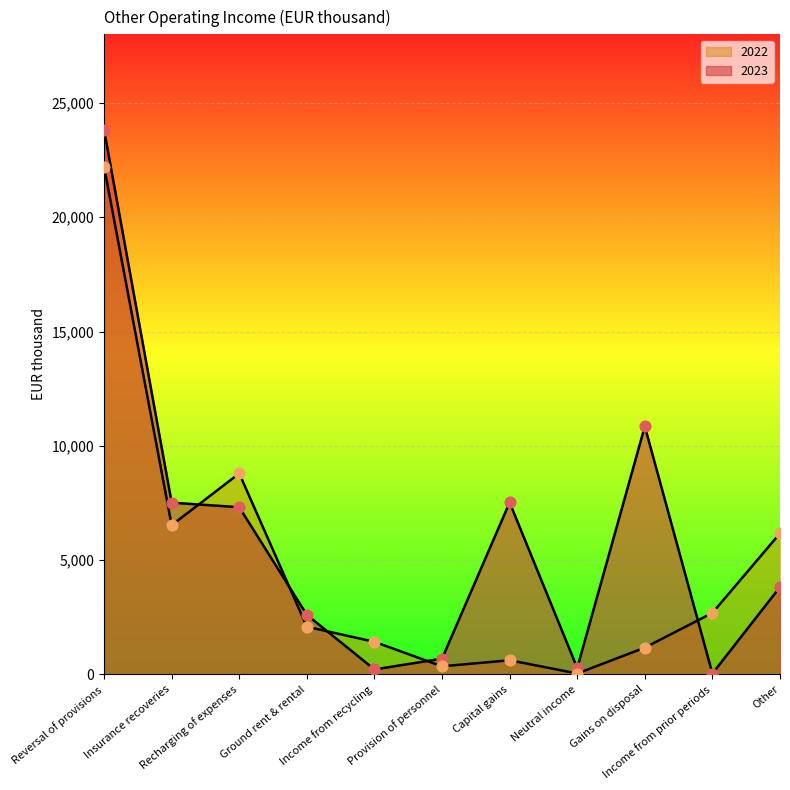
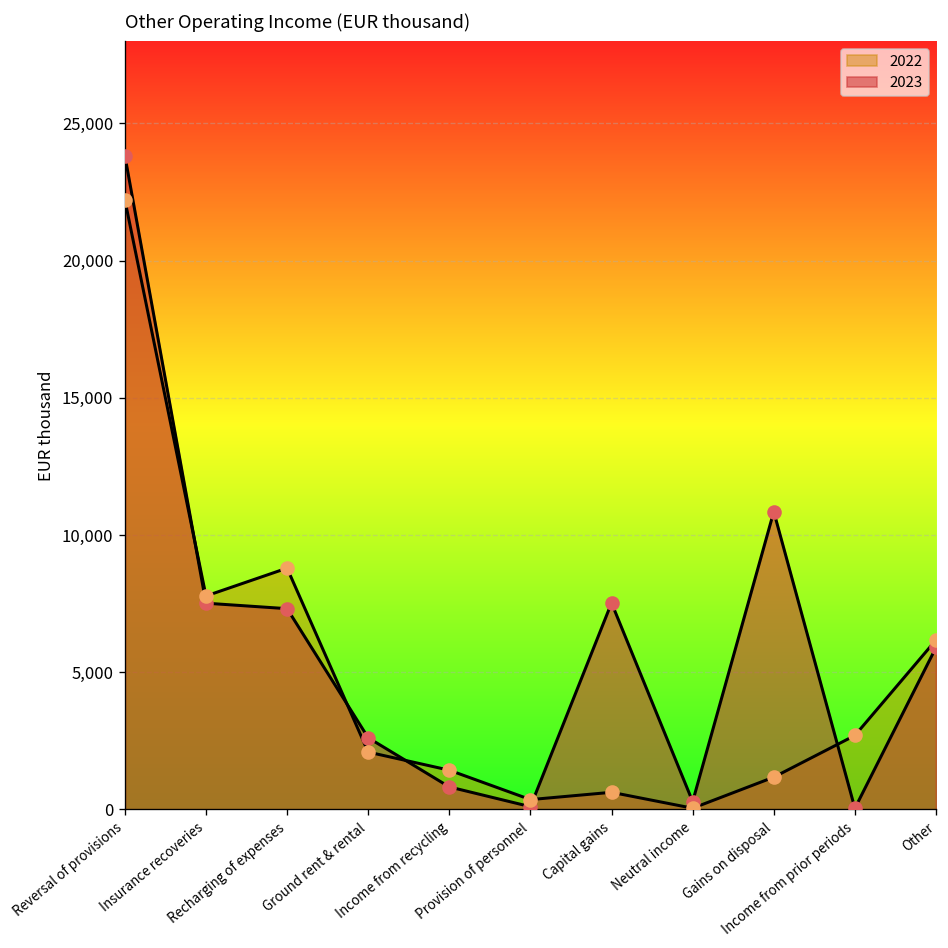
  {
    "2022": {
      "Reversal of provisions": "22,200",
-     "Insurance recoveries": "6,500",
+     "Insurance recoveries": "7,800",
      "Recharging of expenses": "8,800",
      "Ground rent & rental": "2,100",
      "Income from recycling": "1,400",
      "Provision of personnel": "400",
      "Capital gains": "600",
      "Neutral income": "0",
      "Gains on disposal": "1,200",
      "Income from prior periods": "2,700",
      "Other": "6,200"
    },
    "2023": {
      "Reversal of provisions": "23,800",
      "Insurance recoveries": "7,500",
      "Recharging of expenses": "7,300",
      "Ground rent & rental": "2,600",
-     "Income from recycling": "200",
-     "Provision of personnel": "700",
+     "Income from recycling": "800",
+     "Provision of personnel": "100",
      "Capital gains": "7,500",
      "Neutral income": "300",
      "Gains on disposal": "10,800",
      "Income from prior periods": "0",
-     "Other": "3,800"
+     "Other": "5,900"
    }
  }
